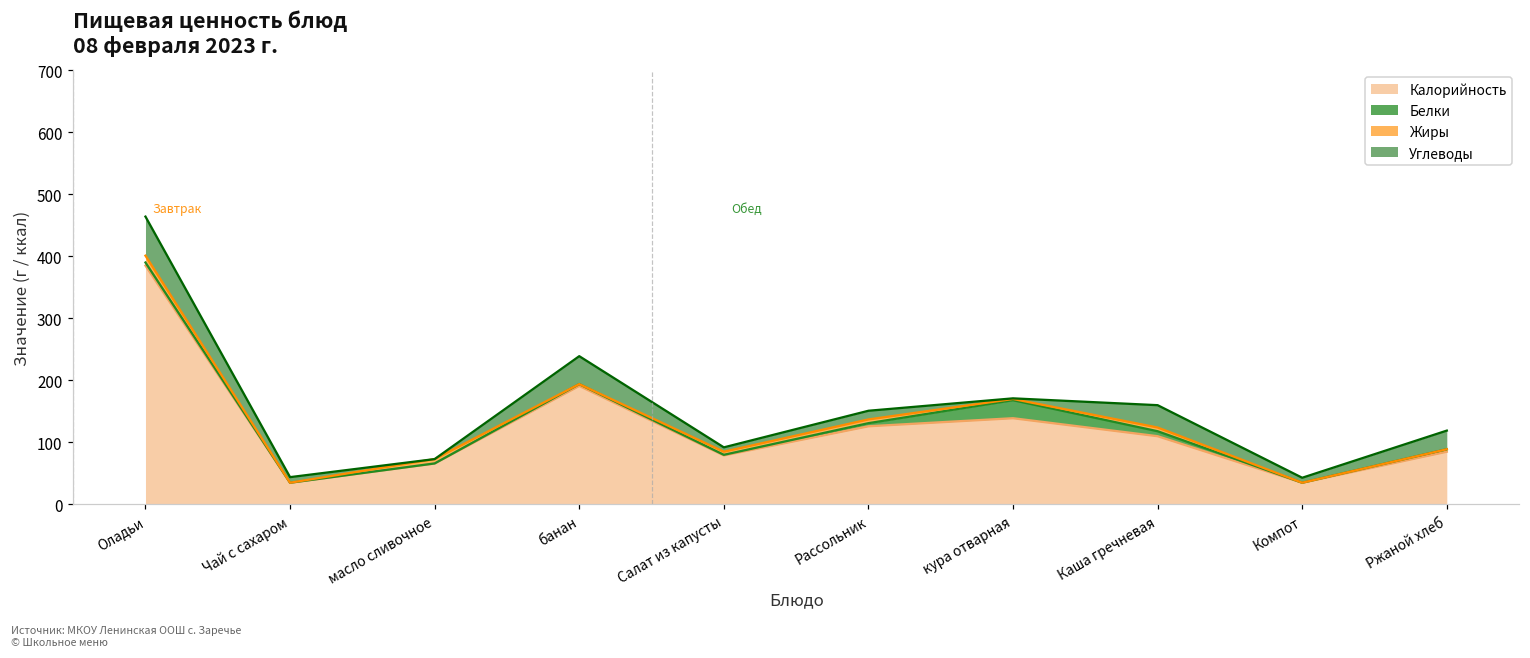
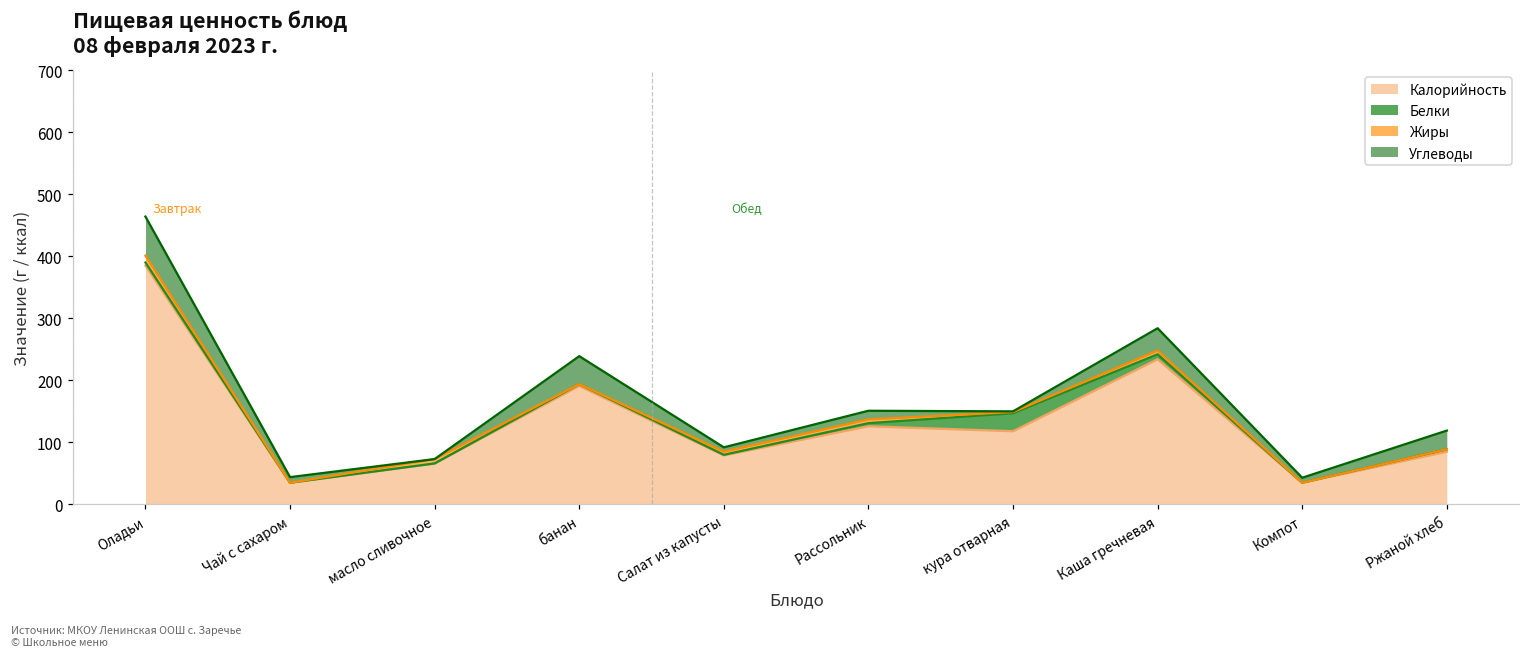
  {
    "Калорийность": {
      "Оладьи": 390,
      "Рассольник": 130,
-     "кура отварная": 140,
-     "Каша гречневая": 110
+     "кура отварная": 120,
+     "Каша гречневая": 230
    },
    "Жиры": {
      "Оладьи": 10,
      "Салат из капусты": 10,
      "Рассольник": 10,
      "Каша гречневая": 10
    }
  }
